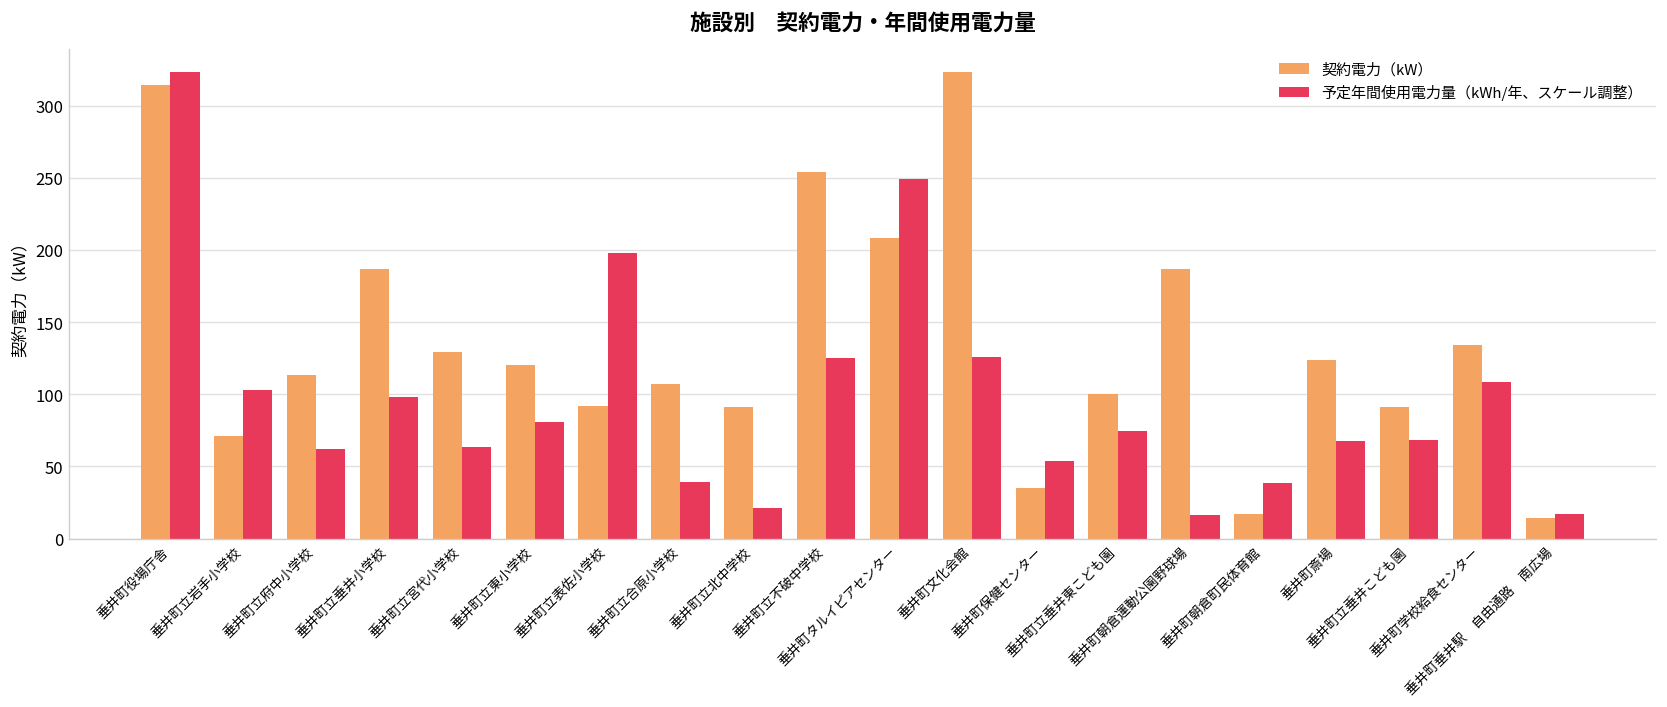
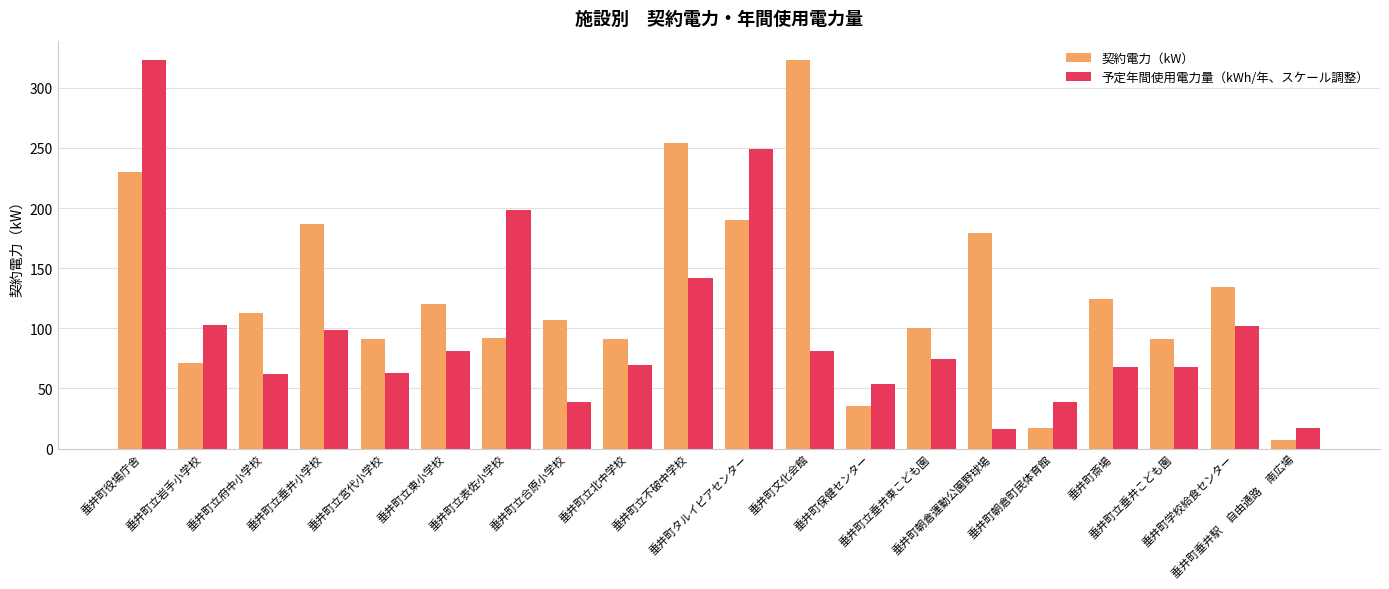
  {
    "契約電力（kW）": {
-     "垂井町役場庁舎": 314,
+     "垂井町役場庁舎": 230,
      "垂井町立岩手小学校": 71,
      "垂井町立府中小学校": 113,
      "垂井町立垂井小学校": 187,
-     "垂井町立宮代小学校": 129,
+     "垂井町立宮代小学校": 91,
      "垂井町立東小学校": 120,
      "垂井町立表佐小学校": 92,
      "垂井町立合原小学校": 107,
      "垂井町立北中学校": 91,
      "垂井町立不破中学校": 254,
-     "垂井町タルイピアセンター": 208,
+     "垂井町タルイピアセンター": 190,
      "垂井町文化会館": 323,
      "垂井町保健センター": 35,
      "垂井町立垂井東こども園": 100,
-     "垂井町朝倉運動公園野球場": 187,
+     "垂井町朝倉運動公園野球場": 179,
      "垂井町朝倉町民体育館": 17,
      "垂井町斎場": 124,
      "垂井町立垂井こども園": 91,
      "垂井町学校給食センター": 134,
-     "垂井町垂井駅 自由通路 南広場": 14
+     "垂井町垂井駅 自由通路 南広場": 7
    },
    "予定年間使用電力量（kWh/年、スケール調整）": {
      "垂井町役場庁舎": 323,
      "垂井町立岩手小学校": 103,
      "垂井町立府中小学校": 62,
      "垂井町立垂井小学校": 98,
      "垂井町立宮代小学校": 63,
      "垂井町立東小学校": 81,
      "垂井町立表佐小学校": 198,
      "垂井町立合原小学校": 39,
-     "垂井町立北中学校": 21,
-     "垂井町立不破中学校": 125,
+     "垂井町立北中学校": 69,
+     "垂井町立不破中学校": 142,
      "垂井町タルイピアセンター": 249,
-     "垂井町文化会館": 126,
+     "垂井町文化会館": 81,
      "垂井町保健センター": 54,
      "垂井町立垂井東こども園": 74,
      "垂井町朝倉運動公園野球場": 16,
      "垂井町朝倉町民体育館": 38,
      "垂井町斎場": 67,
      "垂井町立垂井こども園": 68,
-     "垂井町学校給食センター": 108,
+     "垂井町学校給食センター": 102,
      "垂井町垂井駅 自由通路 南広場": 17
    }
  }
